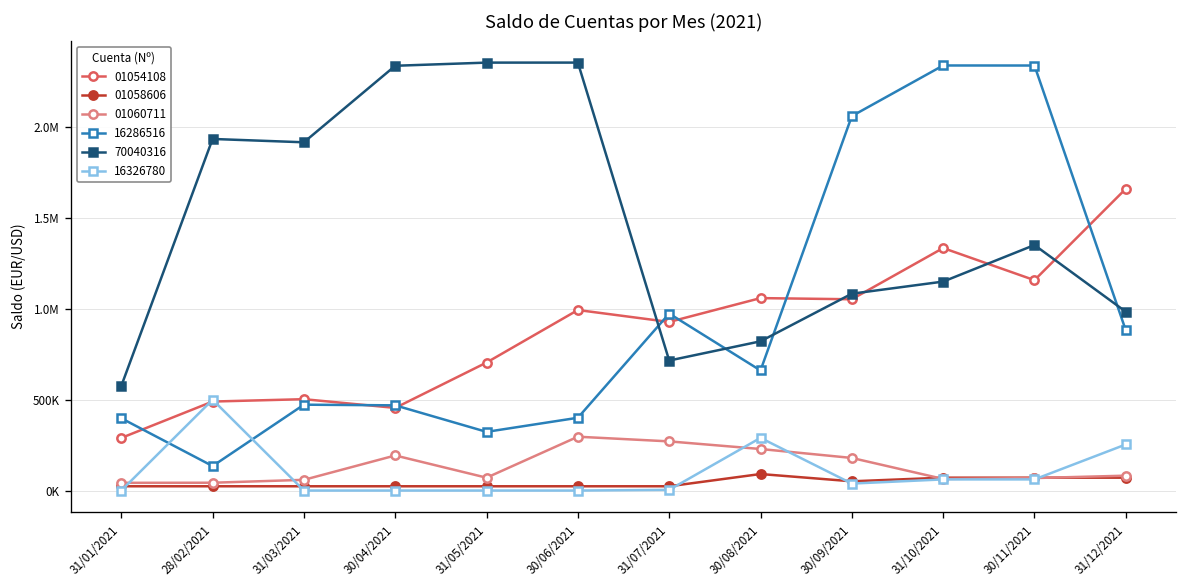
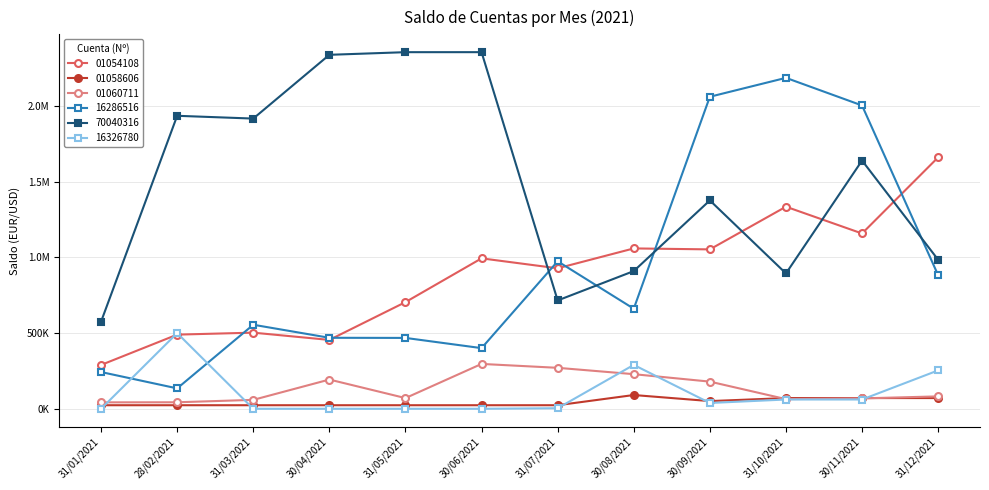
  {
    "01058606": {
      "31/01/2021": 20000,
      "28/02/2021": 20000,
      "31/03/2021": 20000,
      "30/04/2021": 20000,
      "31/05/2021": 20000,
      "30/06/2021": 20000,
      "31/07/2021": 20000,
      "30/08/2021": 90000
    },
    "16286516": {
-     "31/01/2021": 400000,
+     "31/01/2021": 240000,
      "28/02/2021": 130000,
-     "31/03/2021": 470000,
-     "31/05/2021": 320000,
+     "31/03/2021": 560000,
+     "31/05/2021": 470000,
      "30/06/2021": 400000,
      "31/07/2021": 970000,
      "30/08/2021": 660000,
      "30/09/2021": 2060000,
-     "31/10/2021": 2340000,
-     "30/11/2021": 2340000,
+     "31/10/2021": 2190000,
+     "30/11/2021": 2000000,
      "31/12/2021": 880000
    },
    "70040316": {
      "31/01/2021": 580000,
      "28/02/2021": 1940000,
      "31/03/2021": 1920000,
      "30/04/2021": 2340000,
      "31/05/2021": 2360000,
      "30/06/2021": 2360000,
      "31/07/2021": 720000,
-     "30/08/2021": 820000,
-     "30/09/2021": 1080000,
-     "31/10/2021": 1150000,
-     "30/11/2021": 1350000,
+     "30/08/2021": 910000,
+     "30/09/2021": 1380000,
+     "31/10/2021": 890000,
+     "30/11/2021": 1640000,
      "31/12/2021": 980000
    },
    "16326780": {
      "31/01/2021": 0,
      "31/03/2021": 0,
      "30/04/2021": 0,
      "31/05/2021": 0,
      "30/06/2021": 0,
      "31/07/2021": 0,
      "30/08/2021": 290000,
      "31/12/2021": 250000
    }
  }
